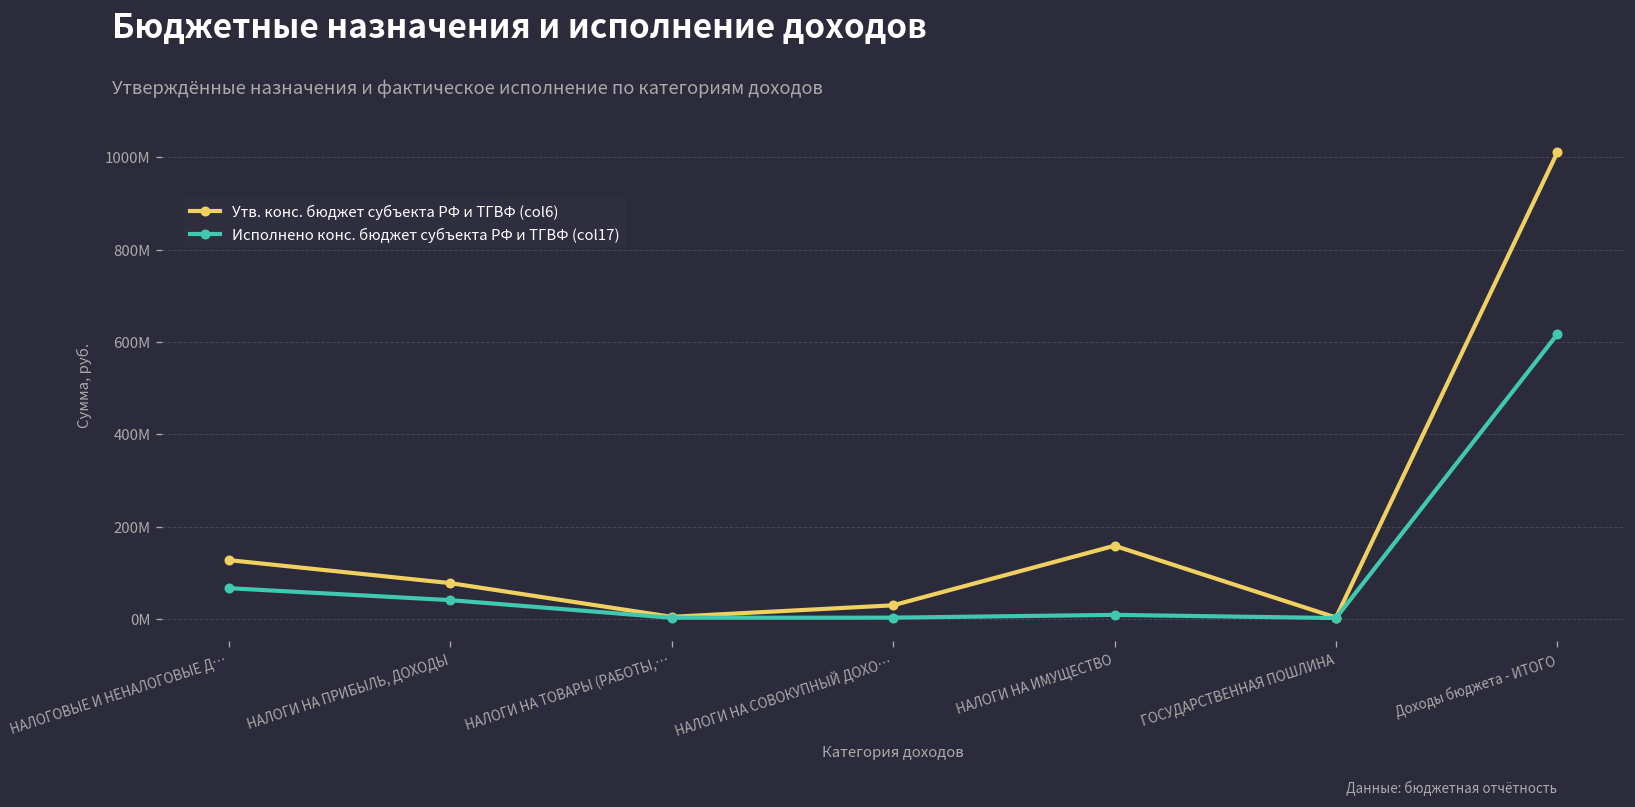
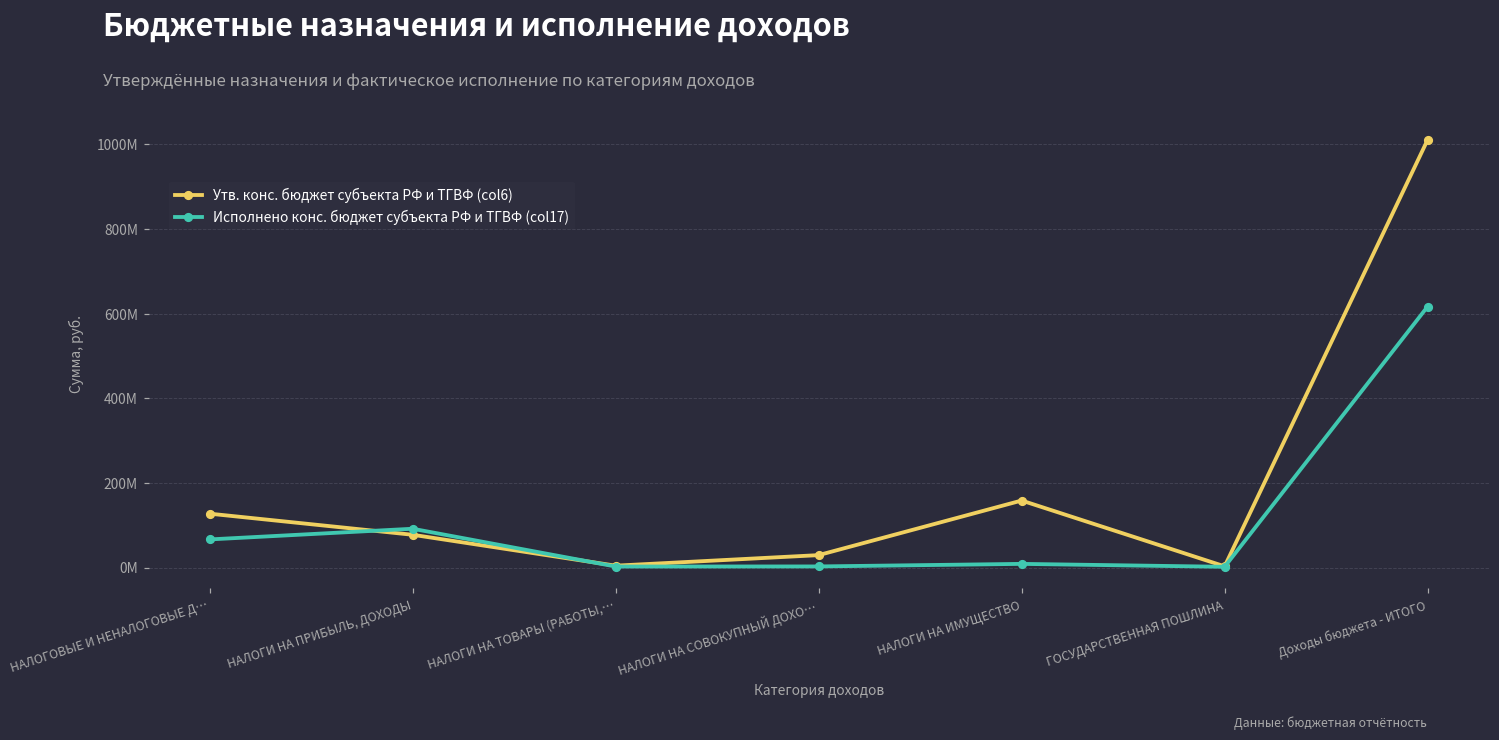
  {
    "Утв. конс. бюджет субъекта РФ и ТГВФ (col6)": {
      "НАЛОГОВЫЕ И НЕНАЛОГОВЫЕ Д…": 130000000,
      "НАЛОГИ НА ПРИБЫЛЬ, ДОХОДЫ": 80000000,
      "НАЛОГИ НА СОВОКУПНЫЙ ДОХО…": 30000000,
      "НАЛОГИ НА ИМУЩЕСТВО": 160000000,
      "Доходы бюджета - ИТОГО": 1010000000
    },
    "Исполнено конс. бюджет субъекта РФ и ТГВФ (col17)": {
      "НАЛОГОВЫЕ И НЕНАЛОГОВЫЕ Д…": 70000000,
-     "НАЛОГИ НА ПРИБЫЛЬ, ДОХОДЫ": 40000000,
+     "НАЛОГИ НА ПРИБЫЛЬ, ДОХОДЫ": 90000000,
      "НАЛОГИ НА СОВОКУПНЫЙ ДОХО…": 0,
      "НАЛОГИ НА ИМУЩЕСТВО": 10000000,
      "Доходы бюджета - ИТОГО": 620000000
    }
  }
